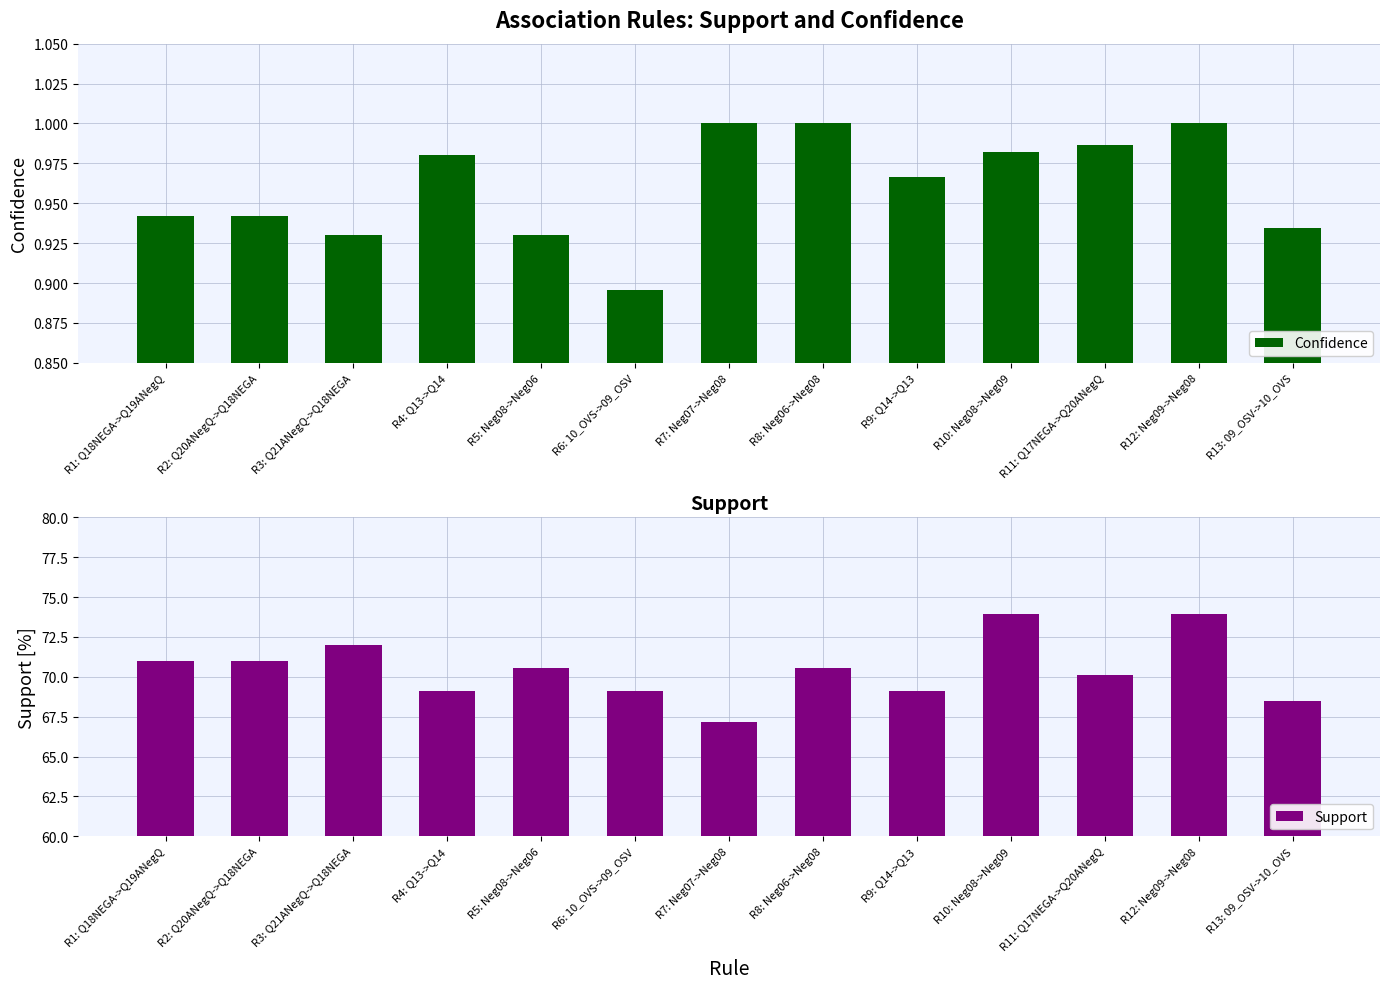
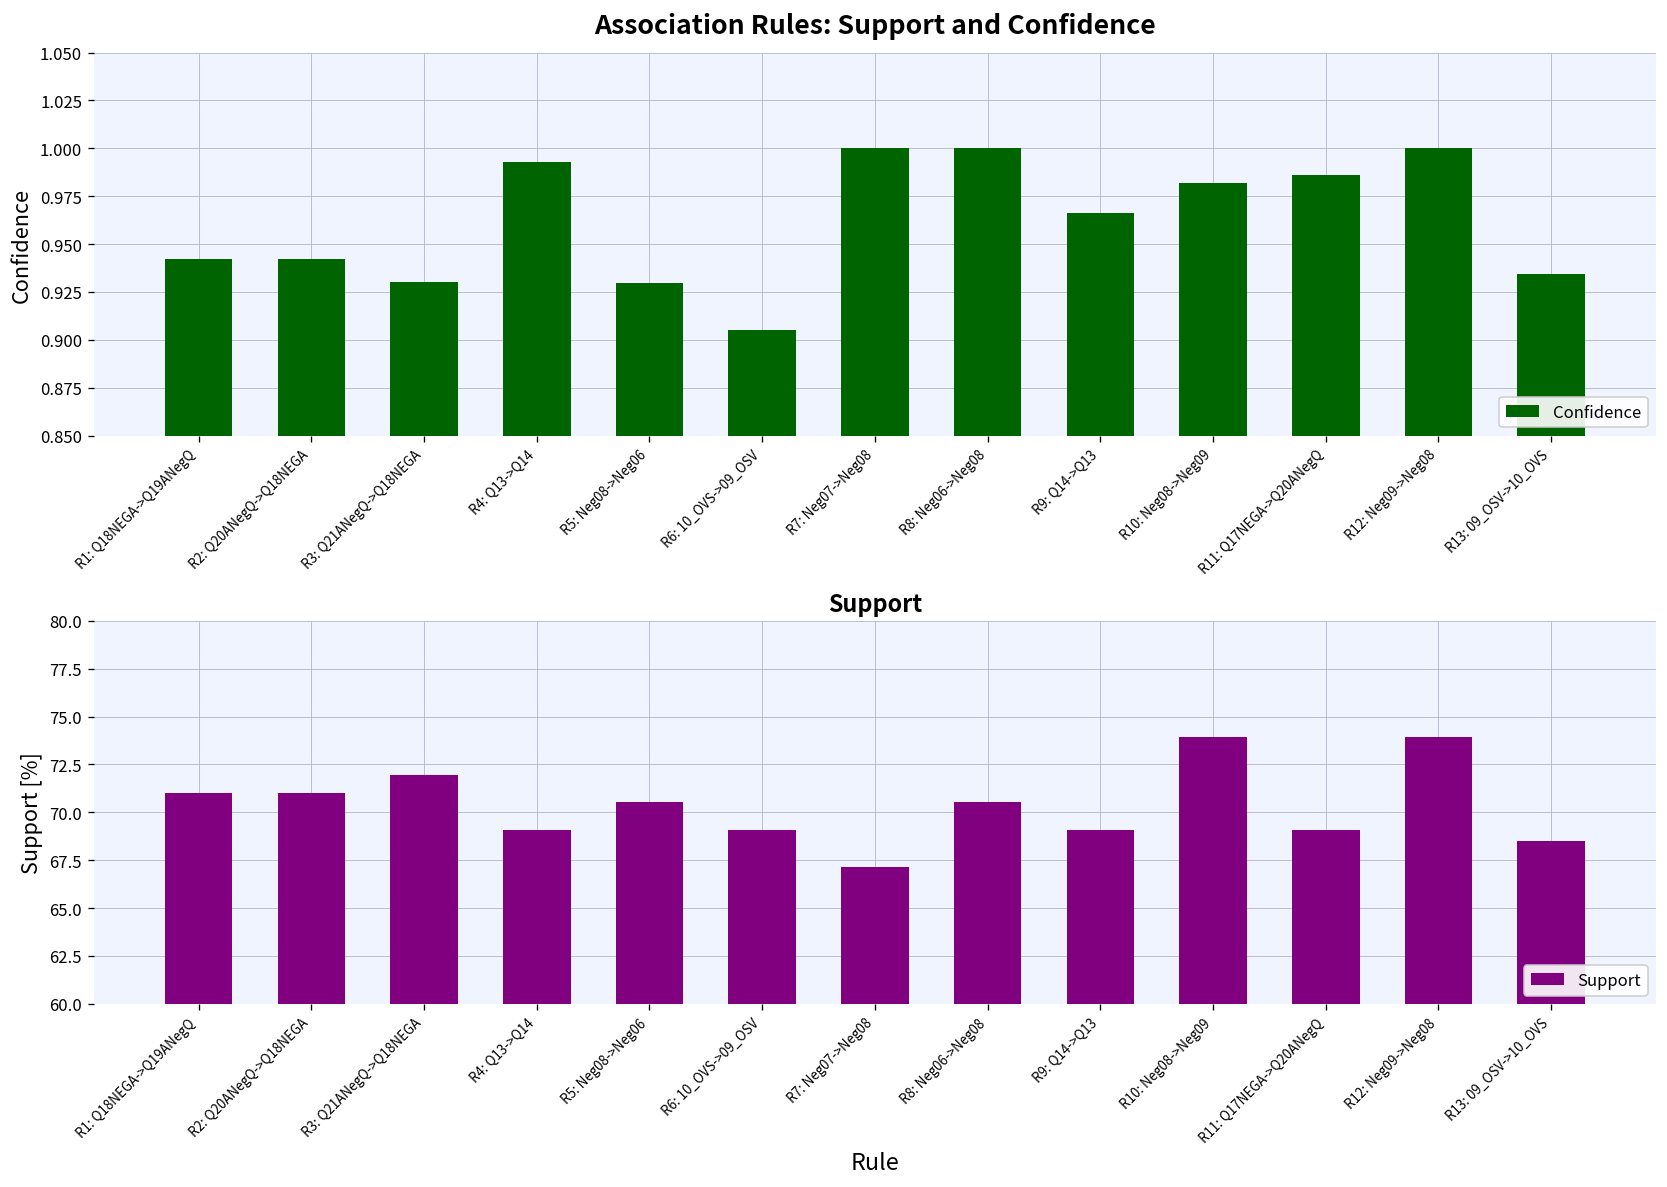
  {
    "Association Rules: Support and Confidence": {
      "R1: Q18NEGA->Q19ANegQ": 0.942,
      "R2: Q20ANegQ->Q18NEGA": 0.942,
      "R3: Q21ANegQ->Q18NEGA": 0.930,
-     "R4: Q13->Q14": 0.980,
+     "R4: Q13->Q14": 0.993,
      "R5: Neg08->Neg06": 0.930,
-     "R6: 10_OVS->09_OSV": 0.895,
+     "R6: 10_OVS->09_OSV": 0.905,
      "R7: Neg07->Neg08": 1.000,
      "R8: Neg06->Neg08": 1.000,
      "R9: Q14->Q13": 0.966,
      "R10: Neg08->Neg09": 0.982,
      "R11: Q17NEGA->Q20ANegQ": 0.986,
      "R12: Neg09->Neg08": 1.000,
      "R13: 09_OSV->10_OVS": 0.935
    },
    "Support": {
      "R1: Q18NEGA->Q19ANegQ": 71.0,
      "R2: Q20ANegQ->Q18NEGA": 71.0,
      "R3: Q21ANegQ->Q18NEGA": 72.0,
      "R4: Q13->Q14": 69.1,
      "R5: Neg08->Neg06": 70.5,
      "R6: 10_OVS->09_OSV": 69.1,
      "R7: Neg07->Neg08": 67.1,
      "R8: Neg06->Neg08": 70.5,
      "R9: Q14->Q13": 69.1,
      "R10: Neg08->Neg09": 73.9,
-     "R11: Q17NEGA->Q20ANegQ": 70.1,
+     "R11: Q17NEGA->Q20ANegQ": 69.1,
      "R12: Neg09->Neg08": 73.9,
      "R13: 09_OSV->10_OVS": 68.5
    }
  }
